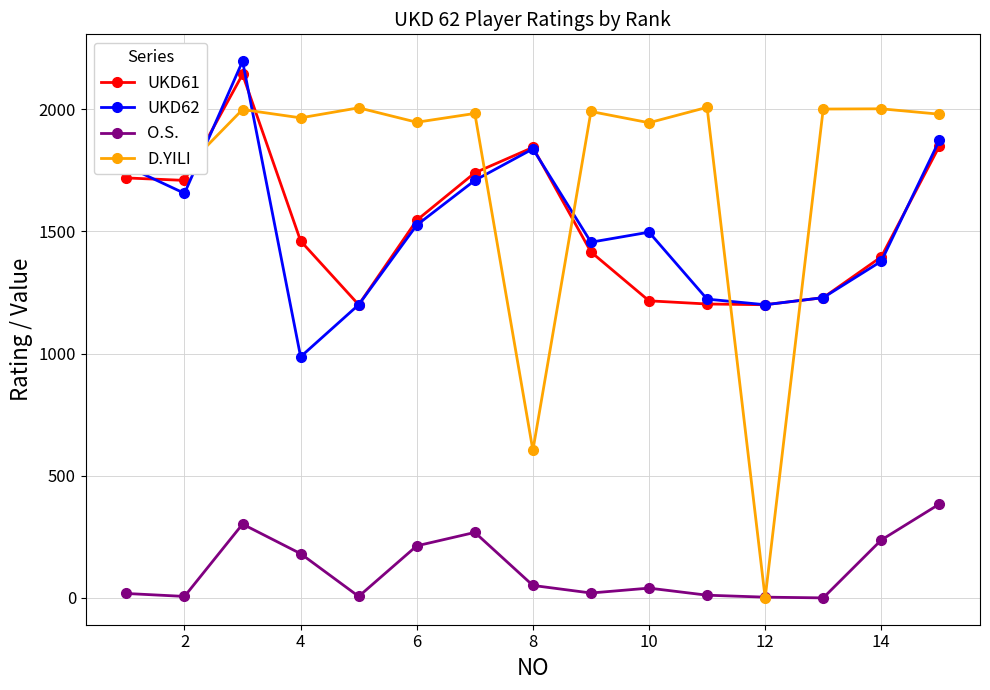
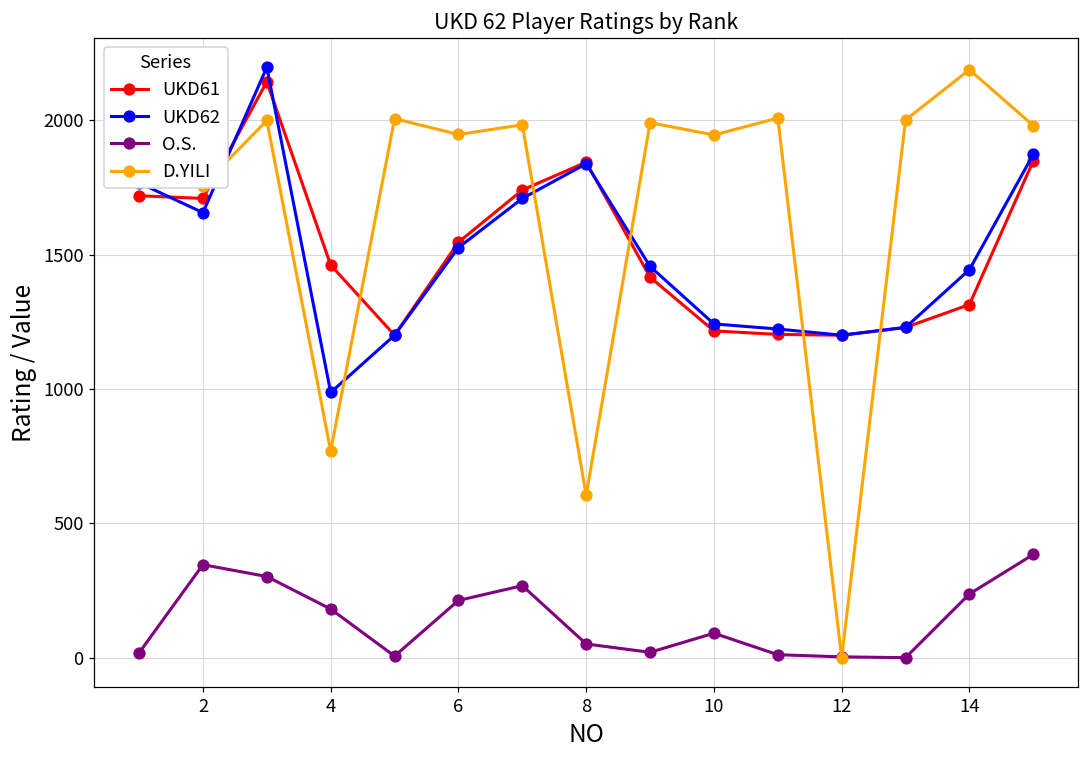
  {
    "UKD61": {
      "2": 1710,
      "4": 1460,
      "6": 1550,
      "10": 1220,
-     "14": 1400
+     "14": 1310
    },
    "UKD62": {
      "2": 1660,
      "4": 990,
      "6": 1530,
-     "10": 1500,
-     "14": 1380
+     "10": 1240,
+     "14": 1440
    },
    "O.S.": {
-     "2": 10,
+     "2": 350,
      "4": 180,
      "6": 210,
      "8": 50,
-     "10": 40,
+     "10": 90,
      "14": 240
    },
    "D.YILI": {
-     "4": 1970,
+     "4": 770,
      "6": 1950,
      "8": 600,
      "10": 1950,
-     "14": 2000
+     "14": 2190
    }
  }
